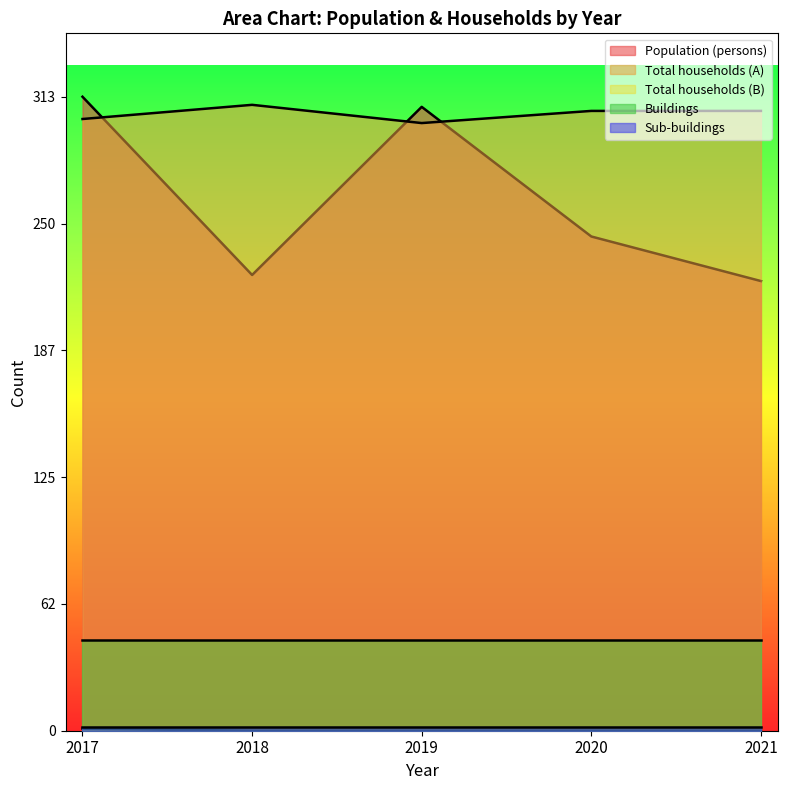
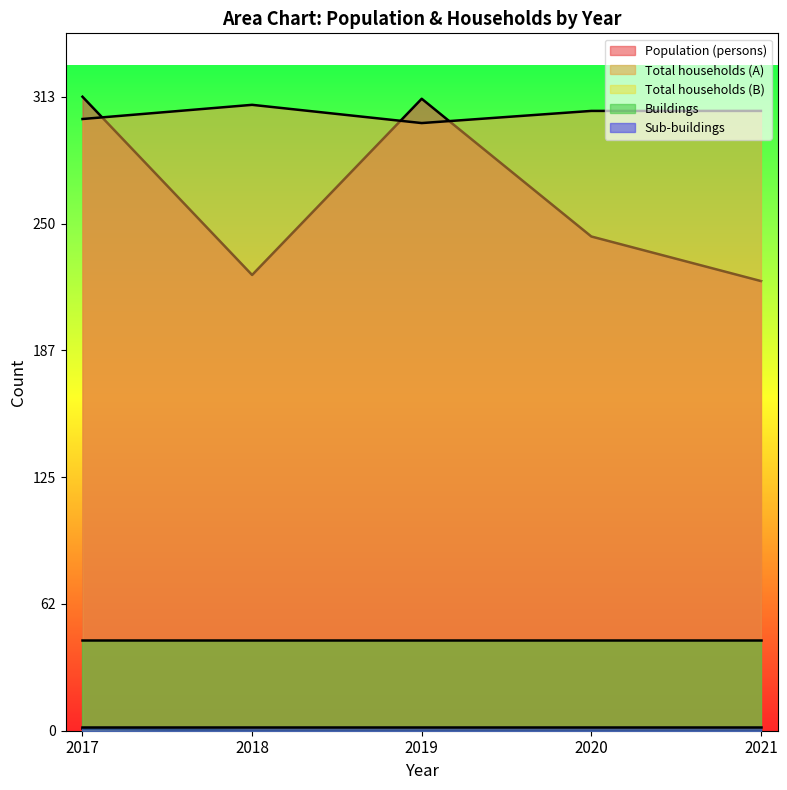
  {
    "Population (persons)": {
      "2017": 313,
      "2018": 225,
-     "2019": 308,
+     "2019": 312,
      "2020": 244,
      "2021": 222
    },
    "Buildings": {
      "2017": 45,
      "2018": 45,
      "2019": 45,
      "2020": 45,
      "2021": 45
    },
    "Sub-buildings": {
      "2018": 2,
      "2019": 2,
      "2020": 2,
      "2021": 2
    }
  }
